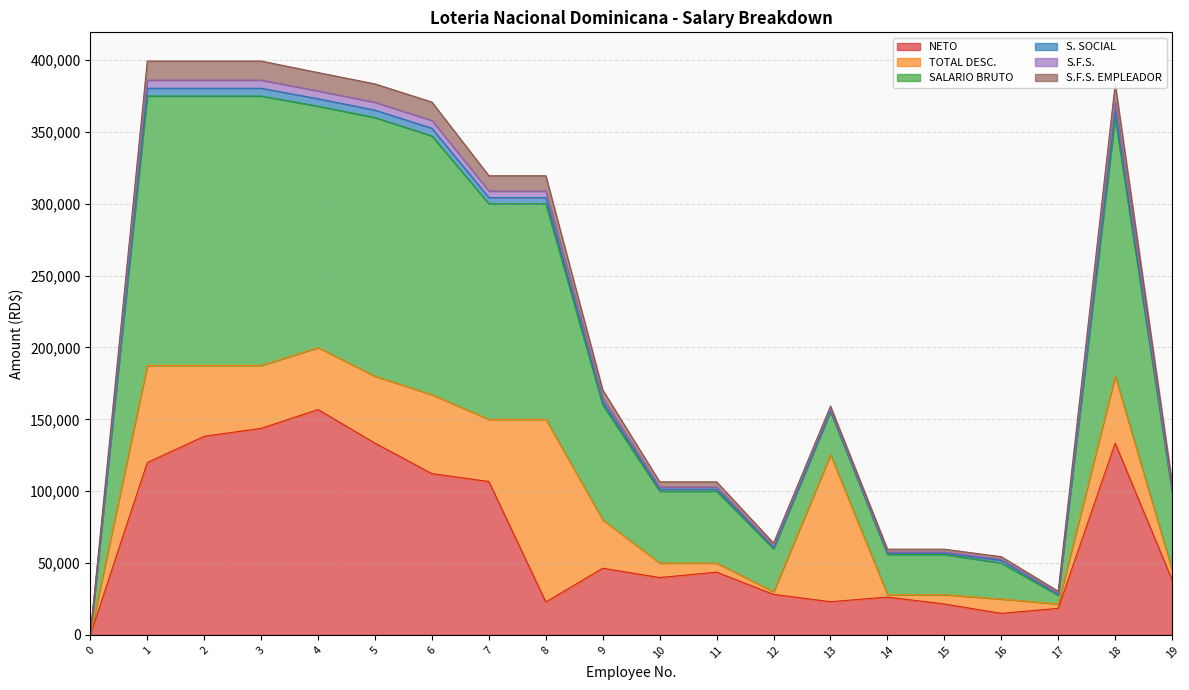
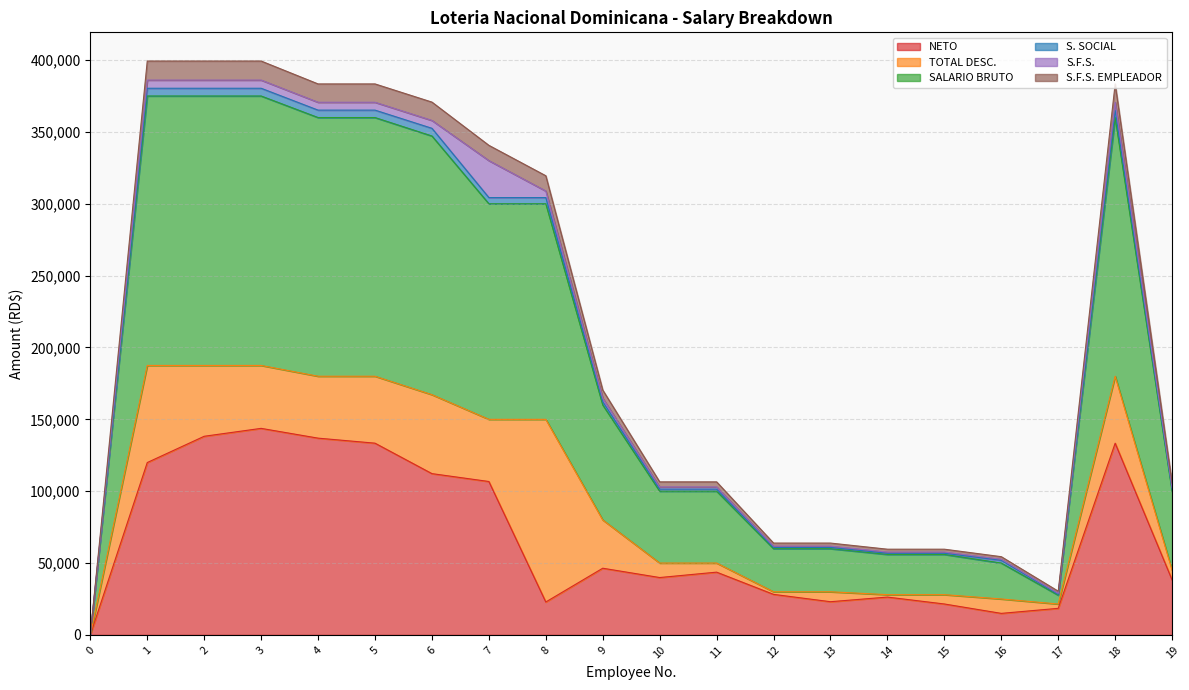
  {
    "NETO": {
      "1": "120,000",
      "2": "138,000",
      "3": "144,000",
-     "4": "157,000",
+     "4": "137,000",
      "5": "133,000",
      "6": "112,000",
      "7": "107,000",
      "8": "23,000",
      "9": "46,000",
      "10": "40,000",
      "11": "44,000",
      "12": "28,000",
      "13": "23,000",
      "15": "22,000",
      "16": "15,000",
      "17": "18,000",
      "18": "133,000",
      "19": "38,000"
    },
    "TOTAL DESC.": {
      "1": "68,000",
      "2": "49,000",
      "3": "44,000",
      "4": "43,000",
      "5": "47,000",
      "6": "55,000",
      "7": "43,000",
      "8": "127,000",
      "9": "34,000",
      "10": "10,000",
      "11": "6,000",
      "12": "2,000",
-     "13": "102,000",
+     "13": "7,000",
      "15": "6,000",
      "16": "10,000",
      "17": "3,000",
      "18": "47,000",
      "19": "7,000"
    },
    "SALARIO BRUTO": {
      "1": "188,000",
      "2": "188,000",
      "3": "188,000",
-     "4": "168,000",
+     "4": "180,000",
      "5": "180,000",
      "6": "180,000",
      "7": "150,000",
      "8": "150,000",
      "9": "80,000",
      "16": "25,000",
      "18": "180,000"
    },
    "S. SOCIAL": {
      "1": "5,000",
      "2": "5,000",
      "3": "5,000",
      "4": "5,000",
      "5": "5,000",
      "6": "5,000",
      "7": "4,000",
      "8": "4,000",
      "9": "2,000",
      "18": "5,000"
    },
    "S.F.S.": {
      "1": "6,000",
      "2": "6,000",
      "3": "6,000",
      "4": "5,000",
      "5": "5,000",
      "6": "5,000",
-     "7": "5,000",
+     "7": "26,000",
      "8": "5,000",
      "9": "2,000",
      "18": "5,000"
    },
    "S.F.S. EMPLEADOR": {
      "1": "13,000",
      "2": "13,000",
      "3": "13,000",
      "4": "13,000",
      "5": "13,000",
      "6": "13,000",
      "7": "11,000",
      "8": "11,000",
      "9": "6,000",
      "10": "4,000",
      "11": "4,000",
      "12": "2,000",
      "13": "2,000",
      "14": "2,000",
      "15": "2,000",
      "19": "3,000"
    }
  }
